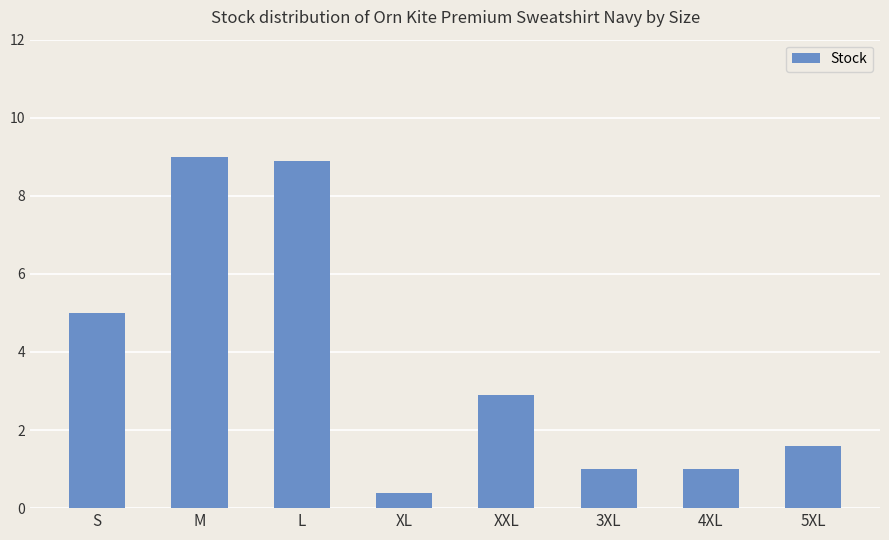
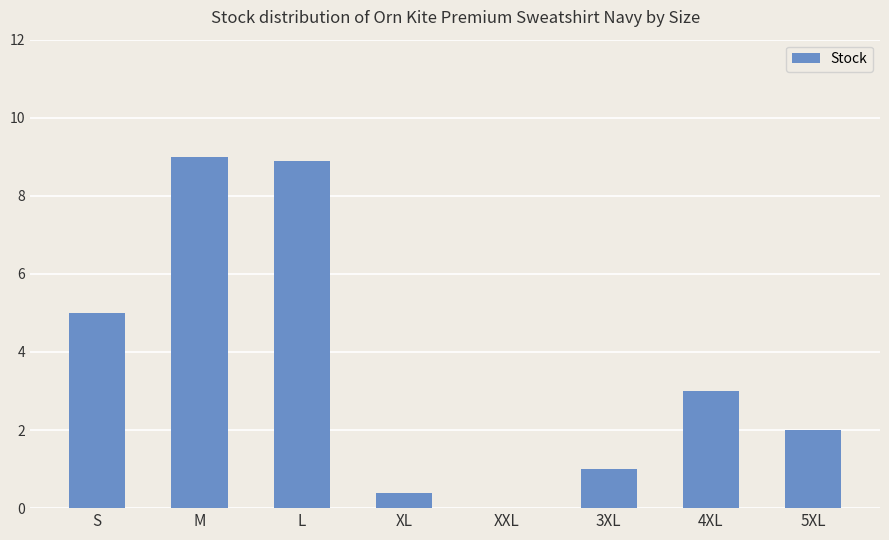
  {
    "S": 5.0,
    "M": 9.0,
    "L": 8.9,
    "XL": 0.4,
-   "XXL": 2.9,
+   "XXL": 0.0,
    "3XL": 1.0,
-   "4XL": 1,
-   "5XL": 1.6
+   "4XL": 3,
+   "5XL": 2.0
  }
